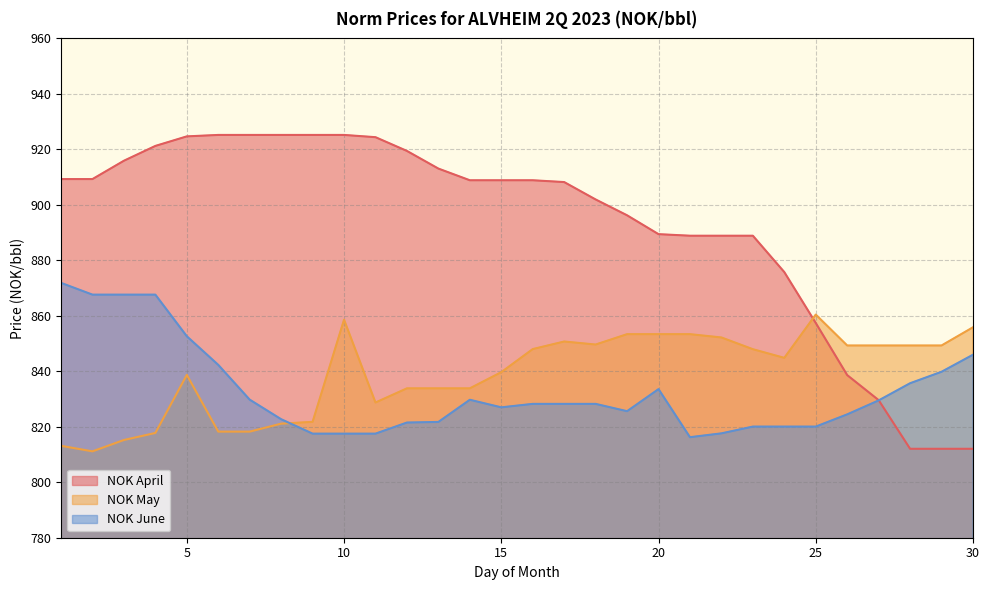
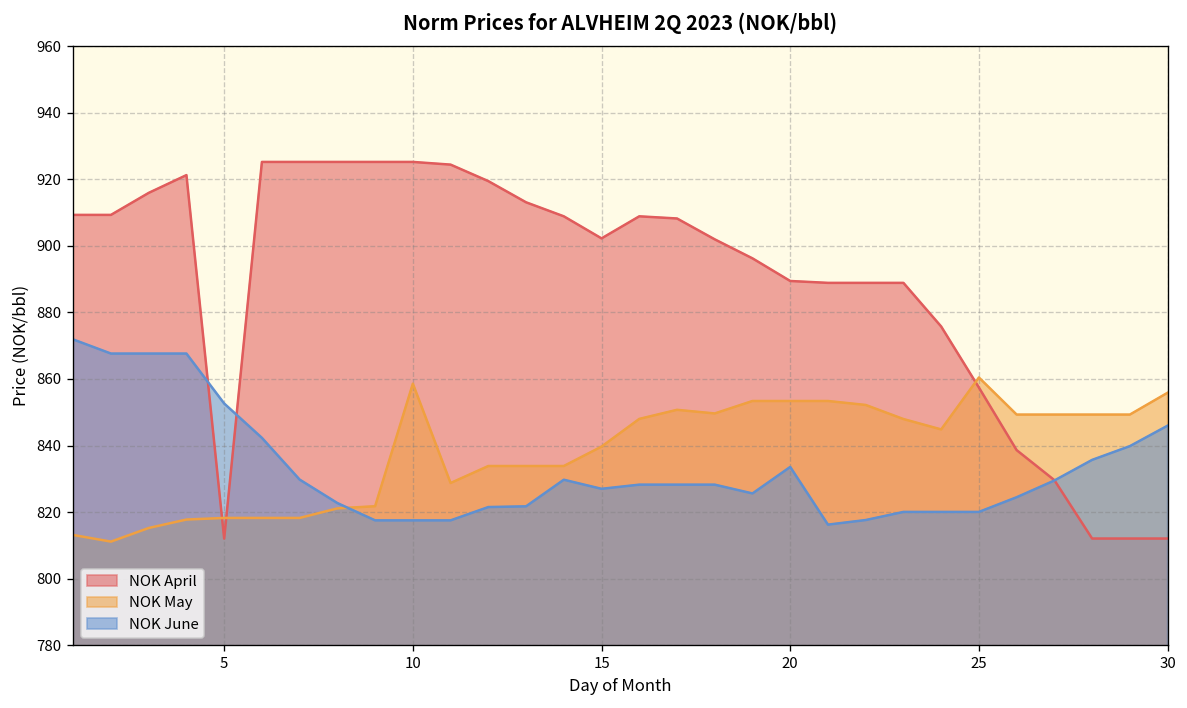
  {
    "NOK April": {
-     "5": 925,
+     "5": 812,
      "10": 925,
-     "15": 909,
+     "15": 902,
      "20": 889,
      "25": 857,
      "30": 812
    },
    "NOK May": {
-     "5": 839,
+     "5": 818,
      "10": 859,
      "15": 840,
      "20": 853,
      "25": 860,
      "30": 856
    },
    "NOK June": {
      "5": 853,
      "10": 818,
      "15": 827,
      "20": 834,
      "25": 820,
      "30": 846
    }
  }
